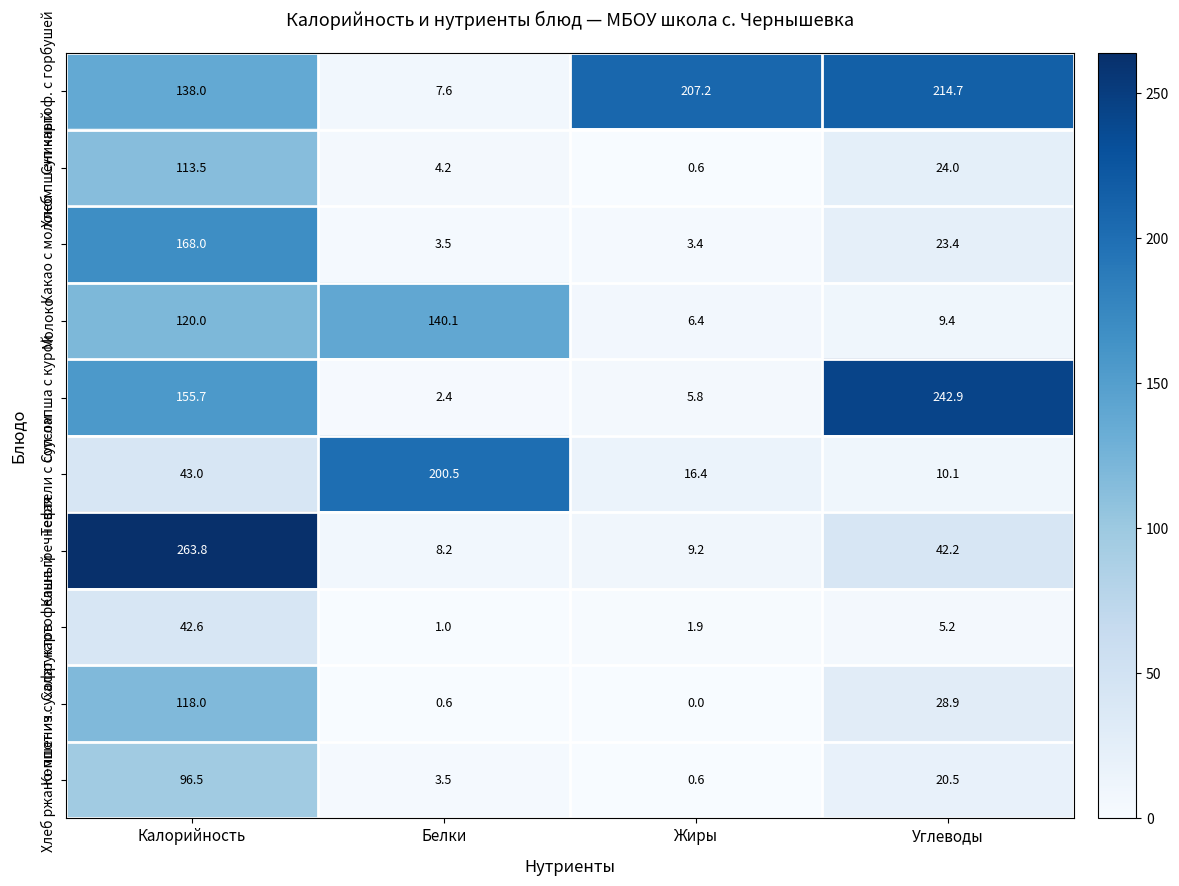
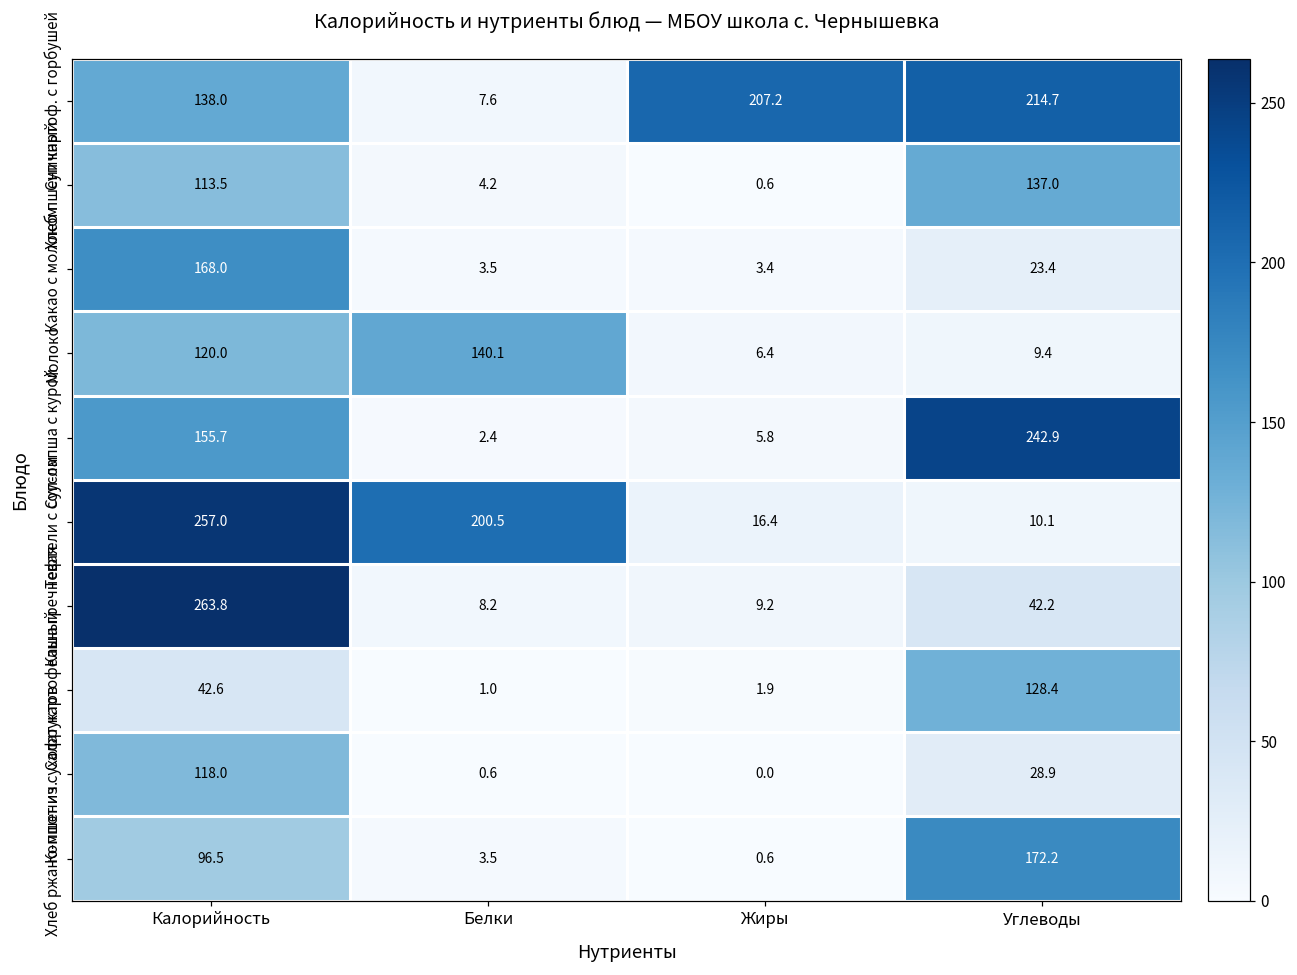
  {
    "Суп картоф. с горбушей": {
      "Калорийность": 138.0,
      "Белки": 7.6,
      "Жиры": 207.2,
      "Углеводы": 214.7
    },
    "Хлеб пшеничный": {
      "Калорийность": 113.5,
      "Белки": 4.2,
      "Жиры": 0.6,
-     "Углеводы": 24.0
+     "Углеводы": 137.0
    },
    "Какао с молоком": {
      "Калорийность": 168.0,
      "Белки": 3.5,
      "Жиры": 3.4,
      "Углеводы": 23.4
    },
    "Молоко": {
      "Калорийность": 120.0,
      "Белки": 140.1,
      "Жиры": 6.4,
      "Углеводы": 9.4
    },
    "Суп-лапша с курой": {
      "Калорийность": 155.7,
      "Белки": 2.4,
      "Жиры": 5.8,
      "Углеводы": 242.9
    },
    "Тефтели с соусом": {
-     "Калорийность": 43.0,
+     "Калорийность": 257.0,
      "Белки": 200.5,
      "Жиры": 16.4,
      "Углеводы": 10.1
    },
    "Каша гречневая": {
      "Калорийность": 263.8,
      "Белки": 8.2,
      "Жиры": 9.2,
      "Углеводы": 42.2
    },
    "Салат картофельный": {
      "Калорийность": 42.6,
      "Белки": 1.0,
      "Жиры": 1.9,
-     "Углеводы": 5.2
+     "Углеводы": 128.4
    },
    "Компот из сухофруктов": {
      "Калорийность": 118.0,
      "Белки": 0.6,
      "Жиры": 0.0,
      "Углеводы": 28.9
    },
    "Хлеб ржано-пшенич.": {
      "Калорийность": 96.5,
      "Белки": 3.5,
      "Жиры": 0.6,
-     "Углеводы": 20.5
+     "Углеводы": 172.2
    }
  }
